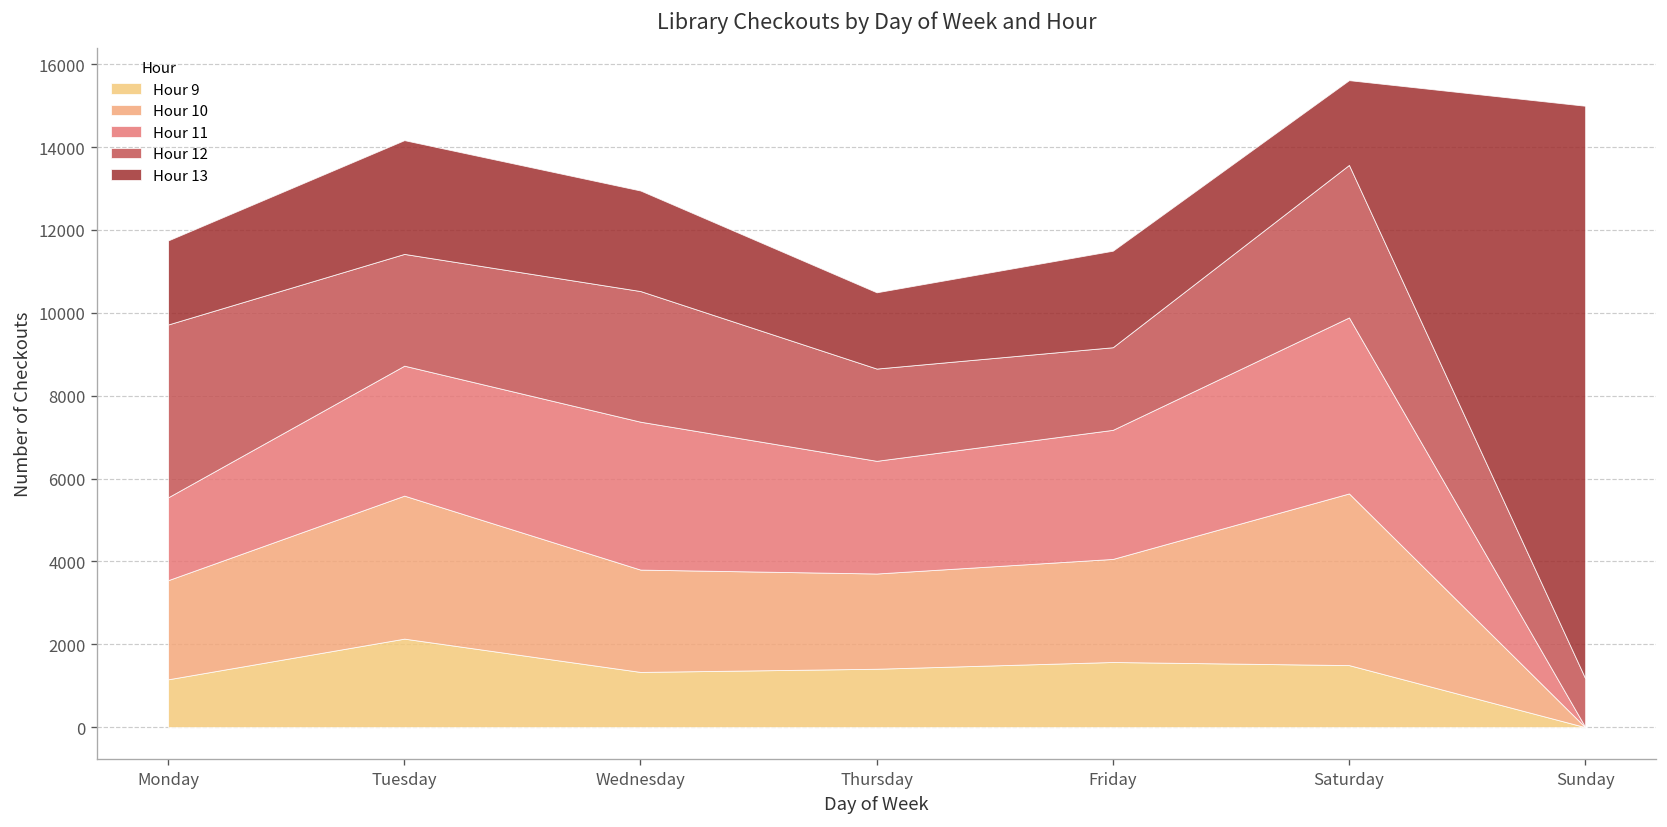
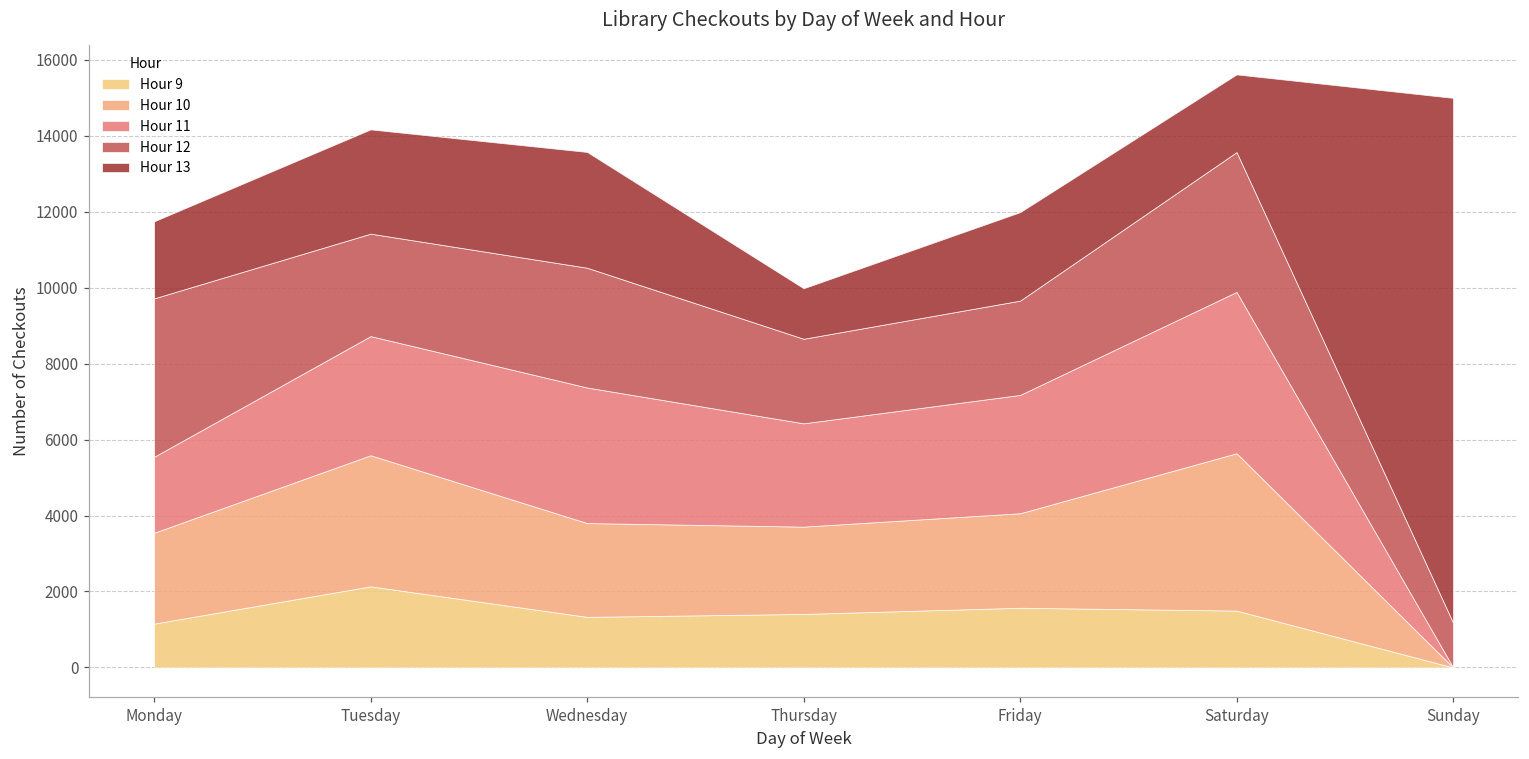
  {
    "Hour 12": {
      "Monday": 4200,
      "Tuesday": 2700,
      "Wednesday": 3200,
      "Thursday": 2200,
-     "Friday": 2000,
+     "Friday": 2500,
      "Saturday": 3700,
      "Sunday": 1200
    },
    "Hour 13": {
      "Monday": 2000,
      "Tuesday": 2700,
-     "Wednesday": 2400,
-     "Thursday": 1800,
+     "Wednesday": 3000,
+     "Thursday": 1300,
      "Friday": 2300,
      "Saturday": 2000,
      "Sunday": 13800
    }
  }
